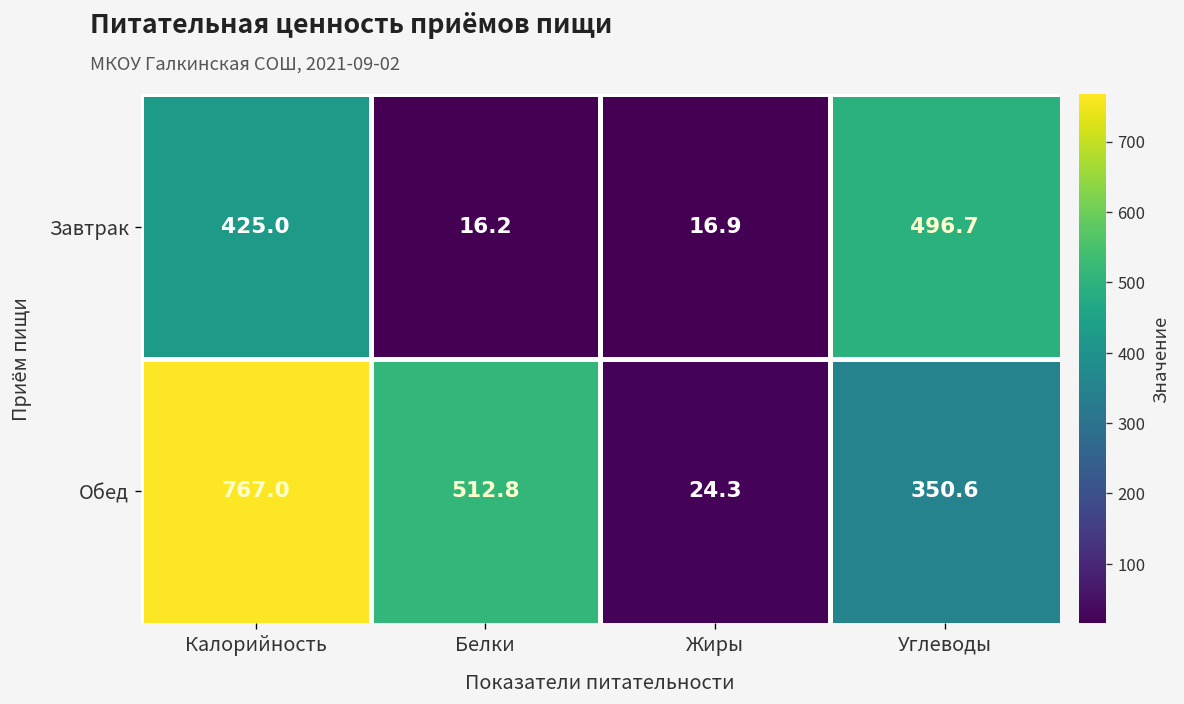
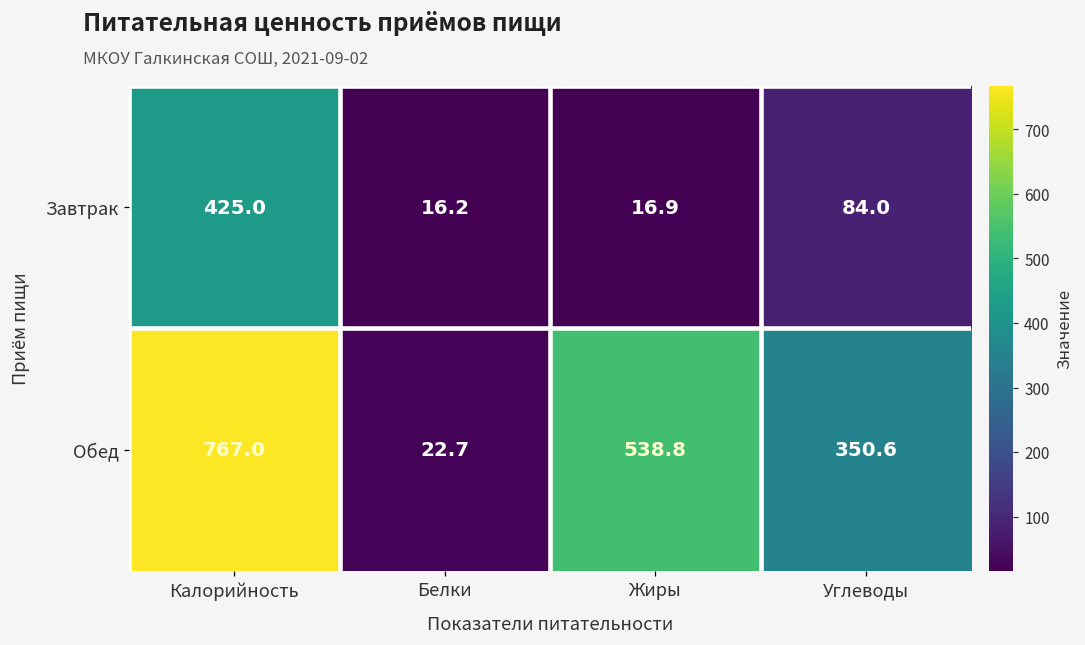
  {
    "Завтрак": {
      "Калорийность": 425.0,
      "Белки": 16.2,
      "Жиры": 16.9,
-     "Углеводы": 496.7
+     "Углеводы": 84.0
    },
    "Обед": {
      "Калорийность": 767.0,
-     "Белки": 512.8,
-     "Жиры": 24.3,
+     "Белки": 22.7,
+     "Жиры": 538.8,
      "Углеводы": 350.6
    }
  }
